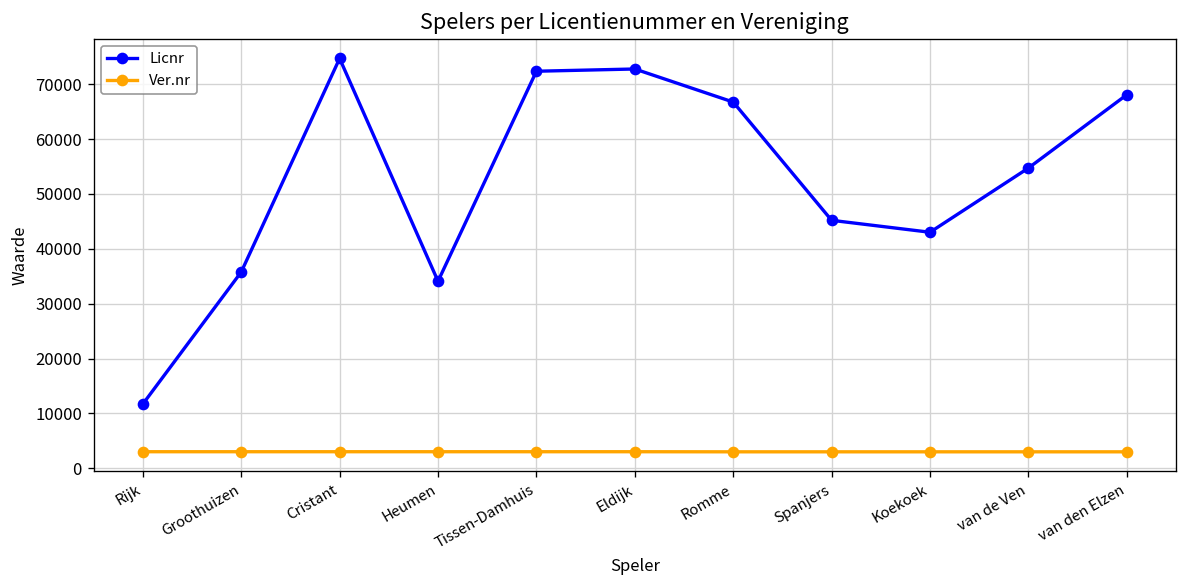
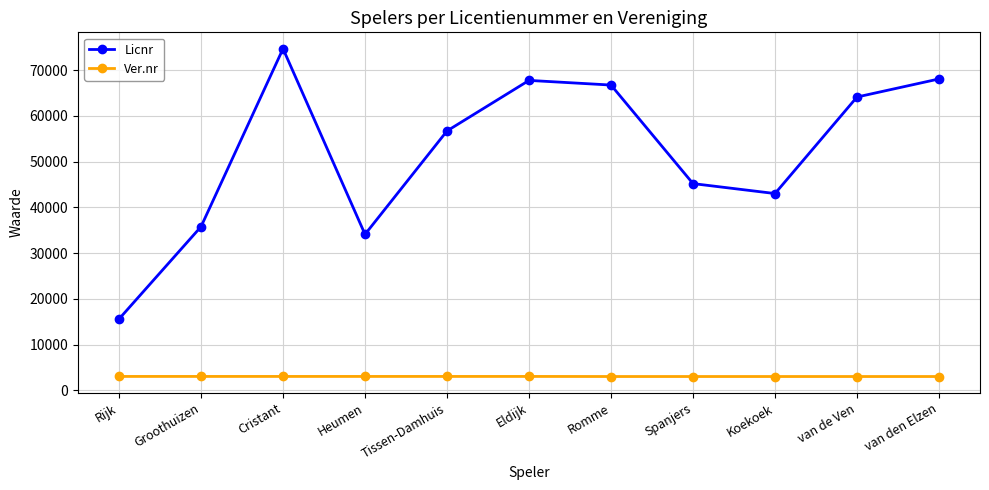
  {
    "Licnr": {
-     "Rijk": 12000,
+     "Rijk": 16000,
      "Groothuizen": 36000,
      "Cristant": 75000,
      "Heumen": 34000,
-     "Tissen-Damhuis": 72000,
-     "Eldijk": 73000,
+     "Tissen-Damhuis": 57000,
+     "Eldijk": 68000,
      "Romme": 67000,
      "Spanjers": 45000,
      "Koekoek": 43000,
-     "van de Ven": 55000,
+     "van de Ven": 64000,
      "van den Elzen": 68000
    },
    "Ver.nr": {
      "Rijk": 3000,
      "Groothuizen": 3000,
      "Cristant": 3000,
      "Heumen": 3000,
      "Tissen-Damhuis": 3000,
      "Eldijk": 3000,
      "Romme": 3000,
      "Spanjers": 3000,
      "Koekoek": 3000,
      "van de Ven": 3000,
      "van den Elzen": 3000
    }
  }
